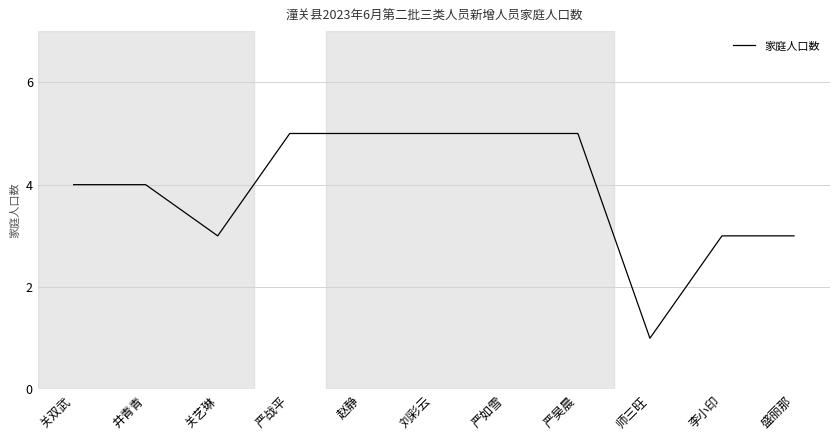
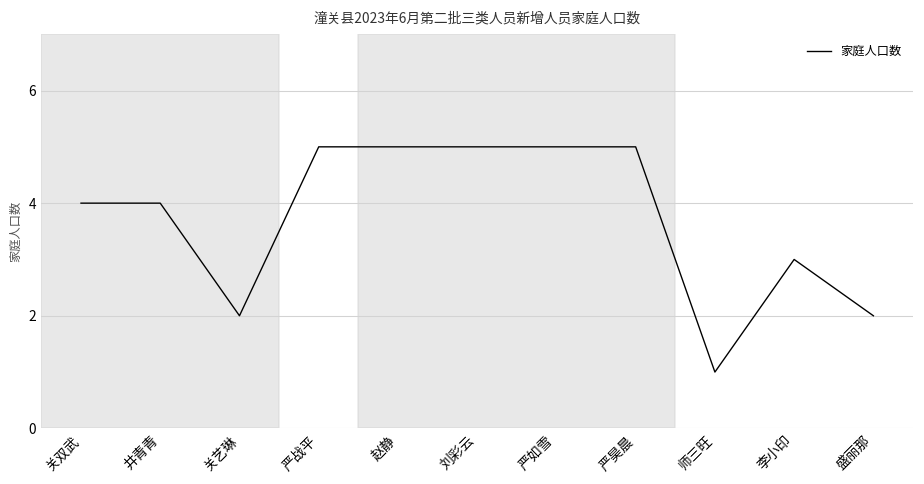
  {
    "关双武": 4,
    "井青青": 4,
-   "关艺琳": 3,
+   "关艺琳": 2,
    "严战平": 5,
    "赵静": 5,
    "刘彩云": 5,
    "严如雪": 5,
    "严昊晨": 5,
    "师三旺": 1,
    "李小印": 3,
-   "盛丽那": 3
+   "盛丽那": 2
  }
